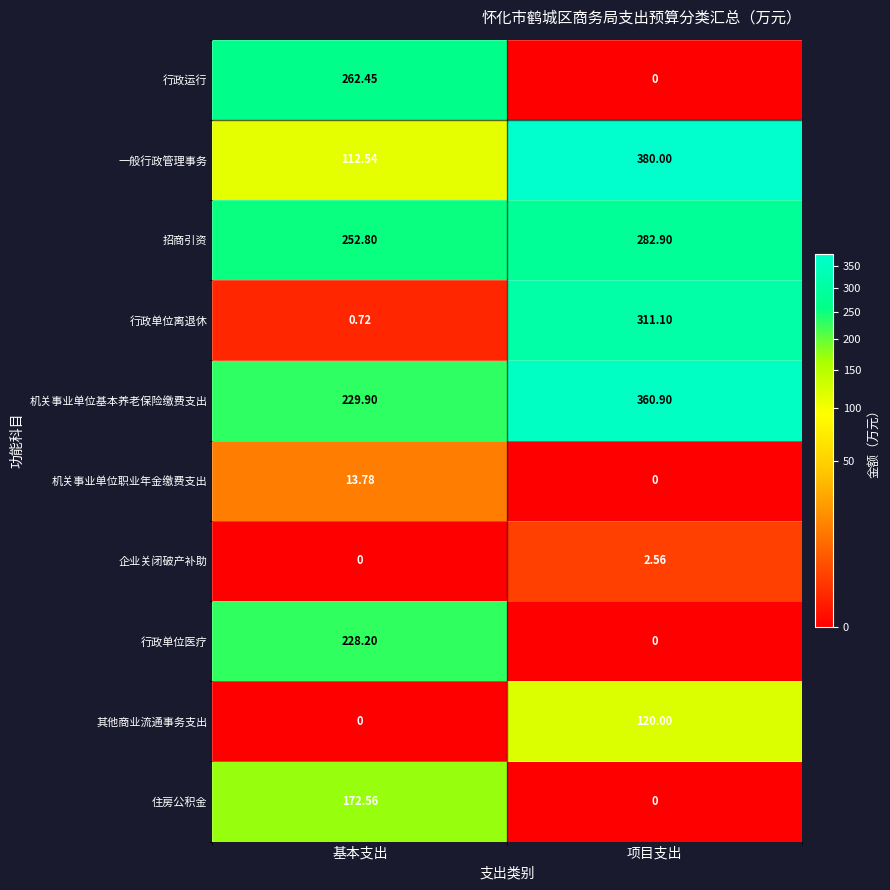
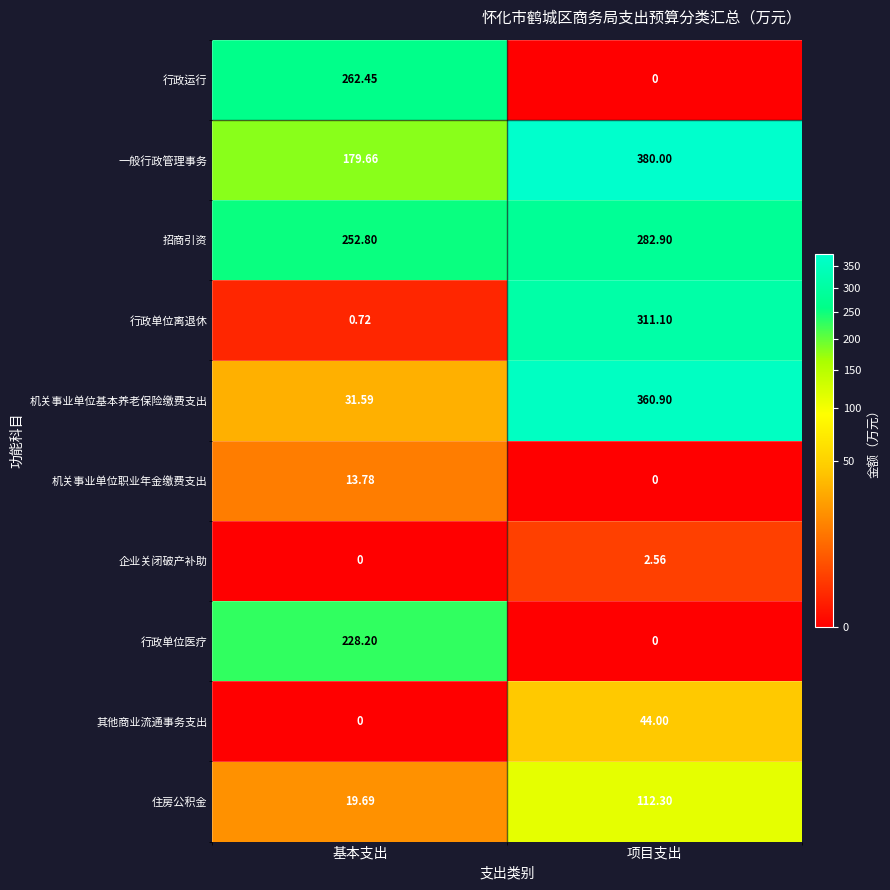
  {
    "行政运行": {
      "基本支出": 262.45,
      "项目支出": 0
    },
    "一般行政管理事务": {
-     "基本支出": 112.54,
+     "基本支出": 179.66,
      "项目支出": 380.00
    },
    "招商引资": {
      "基本支出": 252.80,
      "项目支出": 282.90
    },
    "行政单位离退休": {
      "基本支出": 0.72,
      "项目支出": 311.10
    },
    "机关事业单位基本养老保险缴费支出": {
-     "基本支出": 229.90,
+     "基本支出": 31.59,
      "项目支出": 360.90
    },
    "机关事业单位职业年金缴费支出": {
      "基本支出": 13.78,
      "项目支出": 0
    },
    "企业关闭破产补助": {
      "基本支出": 0,
      "项目支出": 2.56
    },
    "行政单位医疗": {
      "基本支出": 228.20,
      "项目支出": 0
    },
    "其他商业流通事务支出": {
      "基本支出": 0,
-     "项目支出": 120.00
+     "项目支出": 44.00
    },
    "住房公积金": {
-     "基本支出": 172.56,
-     "项目支出": 0
+     "基本支出": 19.69,
+     "项目支出": 112.30
    }
  }
